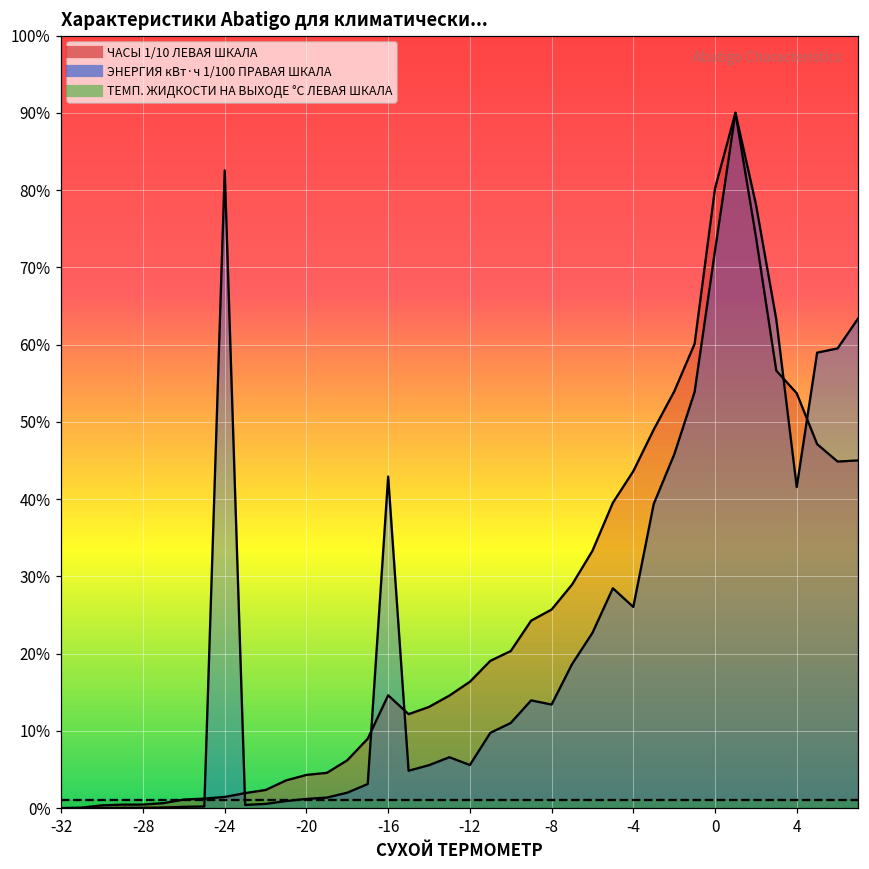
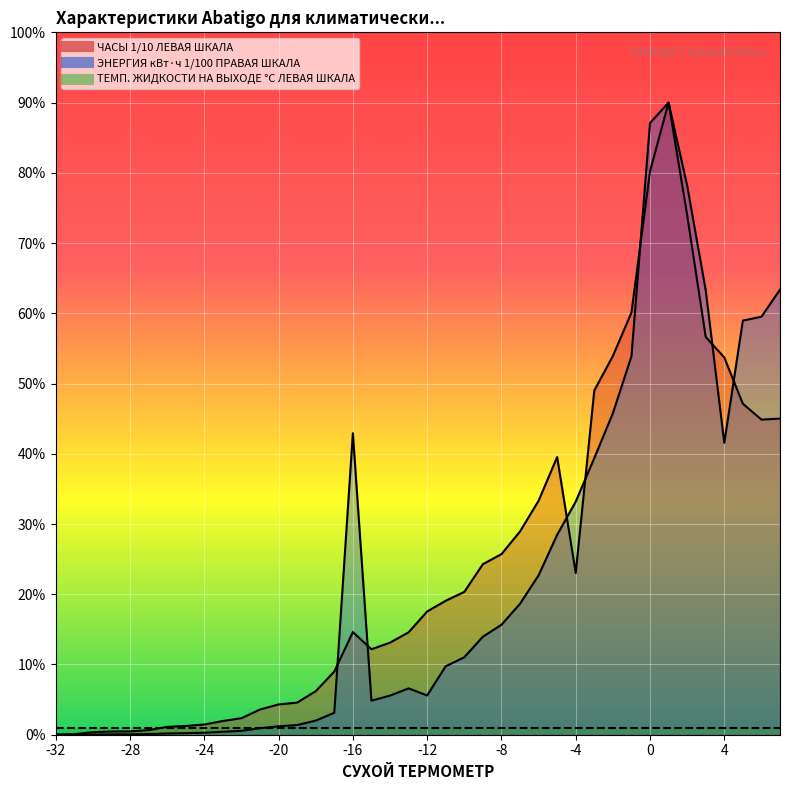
  {
    "ЧАСЫ 1/10 ЛЕВАЯ ШКАЛА": {
      "-28": "0%",
      "-24": "1%",
      "-20": "4%",
      "-16": "15%",
-     "-12": "16%",
+     "-12": "18%",
      "-8": "26%",
-     "-4": "44%",
+     "-4": "23%",
      "0": "80%",
      "4": "54%"
    },
    "ЭНЕРГИЯ кВт·ч 1/100 ПРАВАЯ ШКАЛА": {
      "-28": "0%",
-     "-24": "83%",
+     "-24": "0%",
      "-16": "43%",
      "-12": "6%",
-     "-8": "13%",
-     "-4": "26%",
-     "0": "72%",
+     "-8": "16%",
+     "-4": "33%",
+     "0": "87%",
      "4": "42%"
    },
    "ТЕМП. ЖИДКОСТИ НА ВЫХОДЕ °C ЛЕВАЯ ШКАЛА": {
      "-32": "1%",
      "-28": "1%",
      "-24": "1%",
      "-16": "1%",
      "-12": "1%",
      "-8": "1%",
      "-4": "1%",
      "0": "1%",
      "4": "1%"
    }
  }
